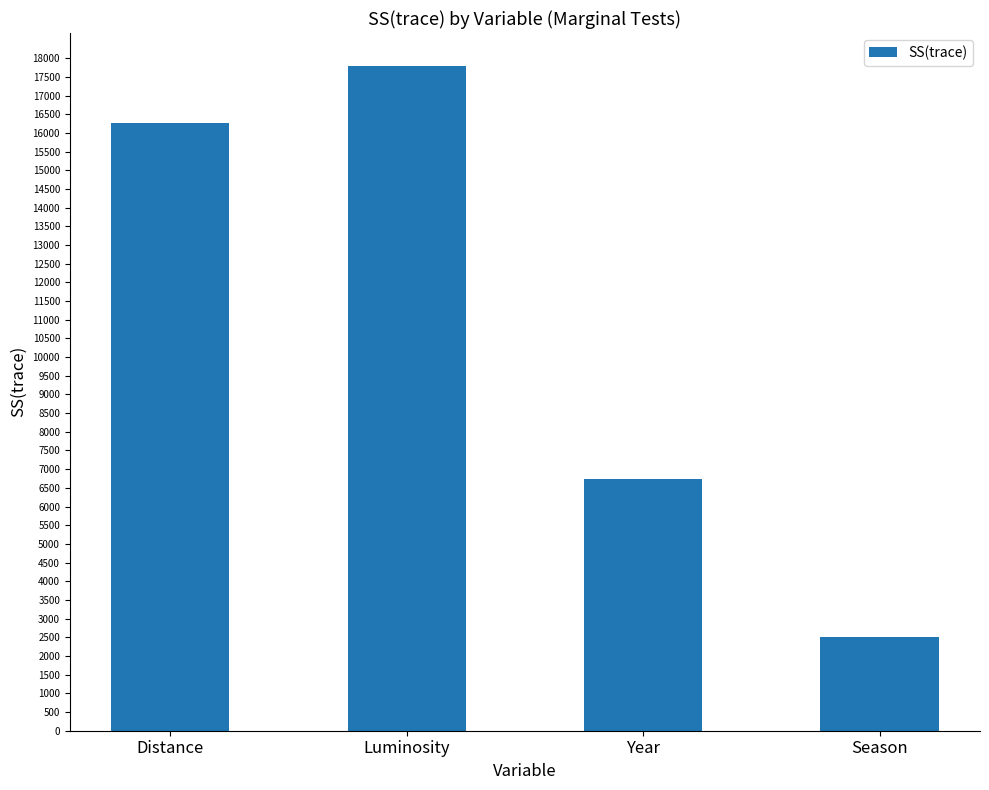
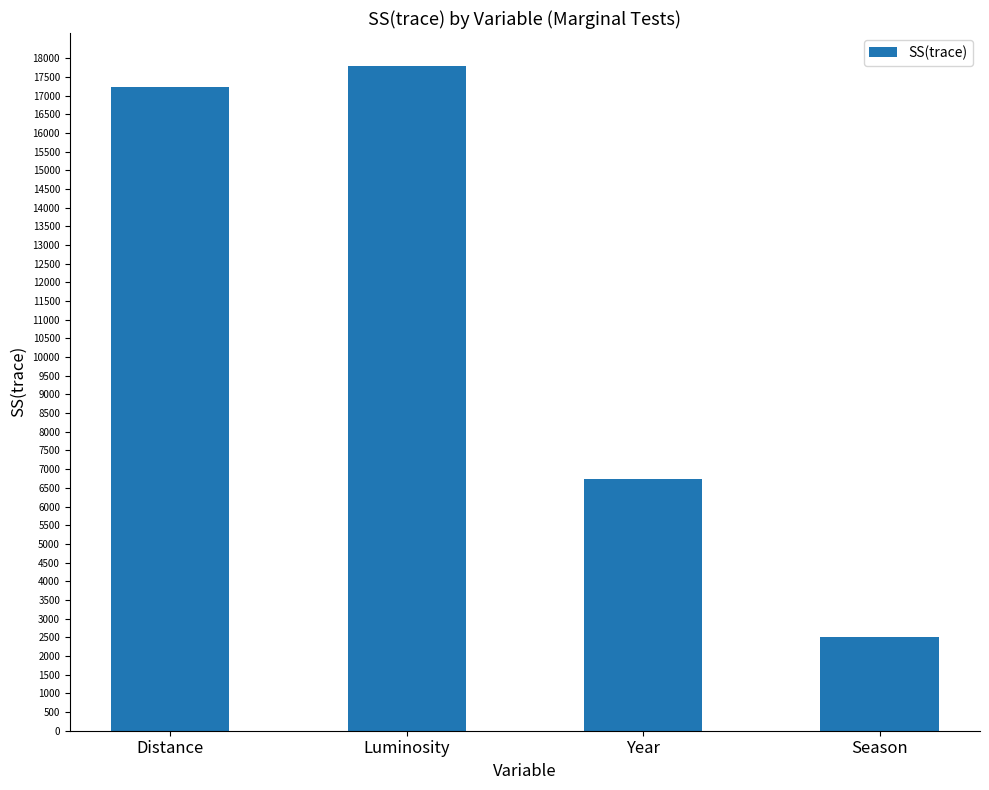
  {
-   "Distance": 16300,
+   "Distance": 17200,
    "Luminosity": 17800,
    "Year": 6700,
    "Season": 2500
  }
